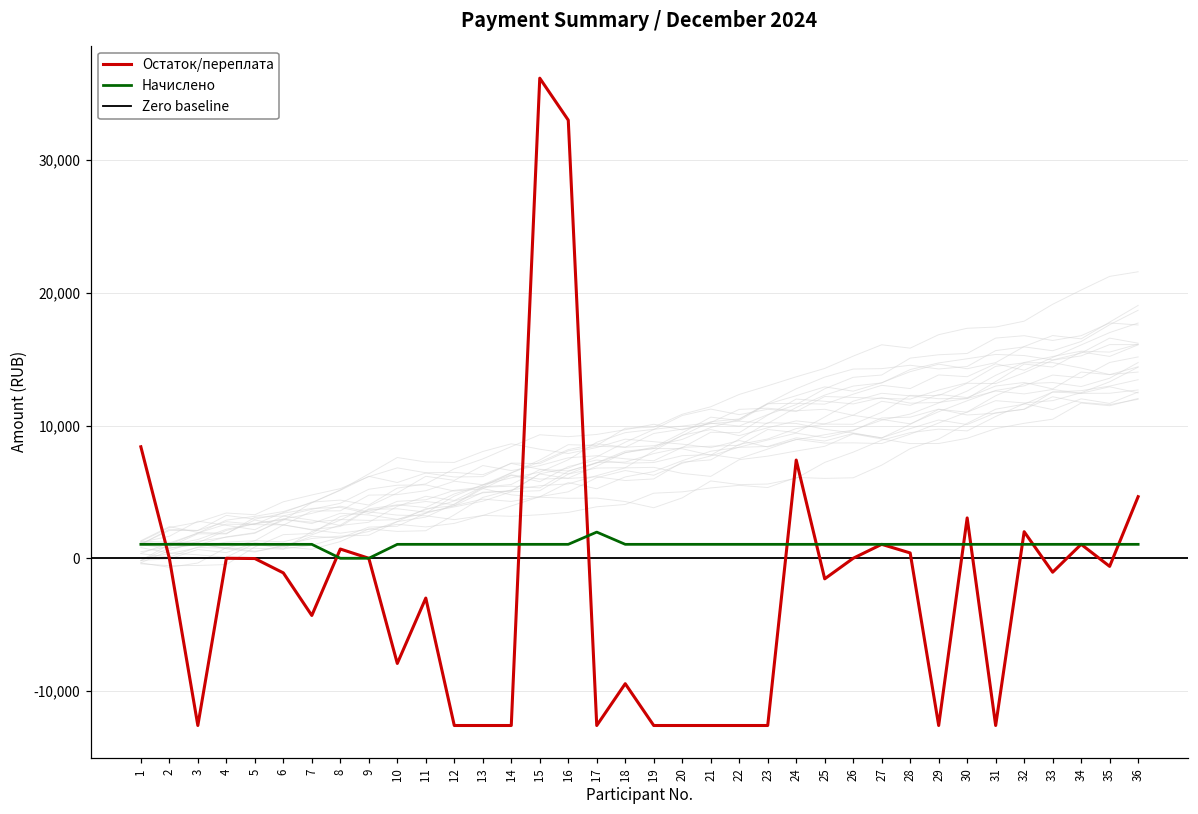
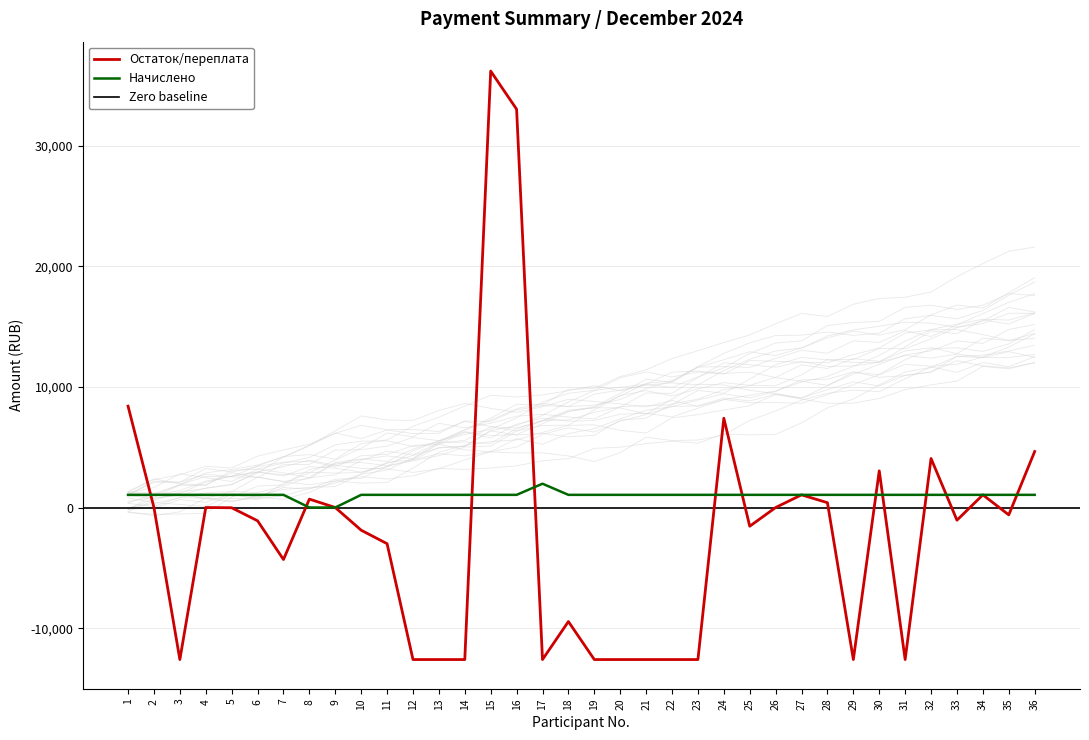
  {
    "Остаток/переплата": {
      "1": "8,400",
      "3": "-12,600",
      "5": "0",
      "6": "-1,100",
      "7": "-4,300",
      "8": "700",
-     "10": "-7,900",
+     "10": "-1,900",
      "11": "-3,000",
      "12": "-12,600",
      "13": "-12,600",
      "14": "-12,600",
      "15": "36,200",
      "16": "33,000",
      "17": "-12,600",
      "18": "-9,500",
      "19": "-12,600",
      "20": "-12,600",
      "21": "-12,600",
      "22": "-12,600",
      "23": "-12,600",
      "24": "7,400",
      "25": "-1,600",
      "26": "0",
      "28": "400",
      "29": "-12,600",
      "30": "3,000",
      "31": "-12,600",
-     "32": "2,000",
+     "32": "4,100",
      "33": "-1,100",
      "35": "-600",
      "36": "4,600"
    },
    "Начислено": {
      "8": "0",
      "10": "1,100",
      "11": "1,100",
      "12": "1,100",
      "13": "1,100",
      "14": "1,100",
      "15": "1,100",
      "16": "1,100",
      "17": "2,000",
      "18": "1,100",
      "19": "1,100",
      "20": "1,100",
      "21": "1,100",
      "22": "1,100",
      "23": "1,100",
      "24": "1,100",
      "25": "1,100",
      "26": "1,100",
      "28": "1,100",
      "29": "1,100",
      "30": "1,100",
      "31": "1,100",
      "32": "1,100",
      "33": "1,100",
      "35": "1,100",
      "36": "1,100"
    }
  }
